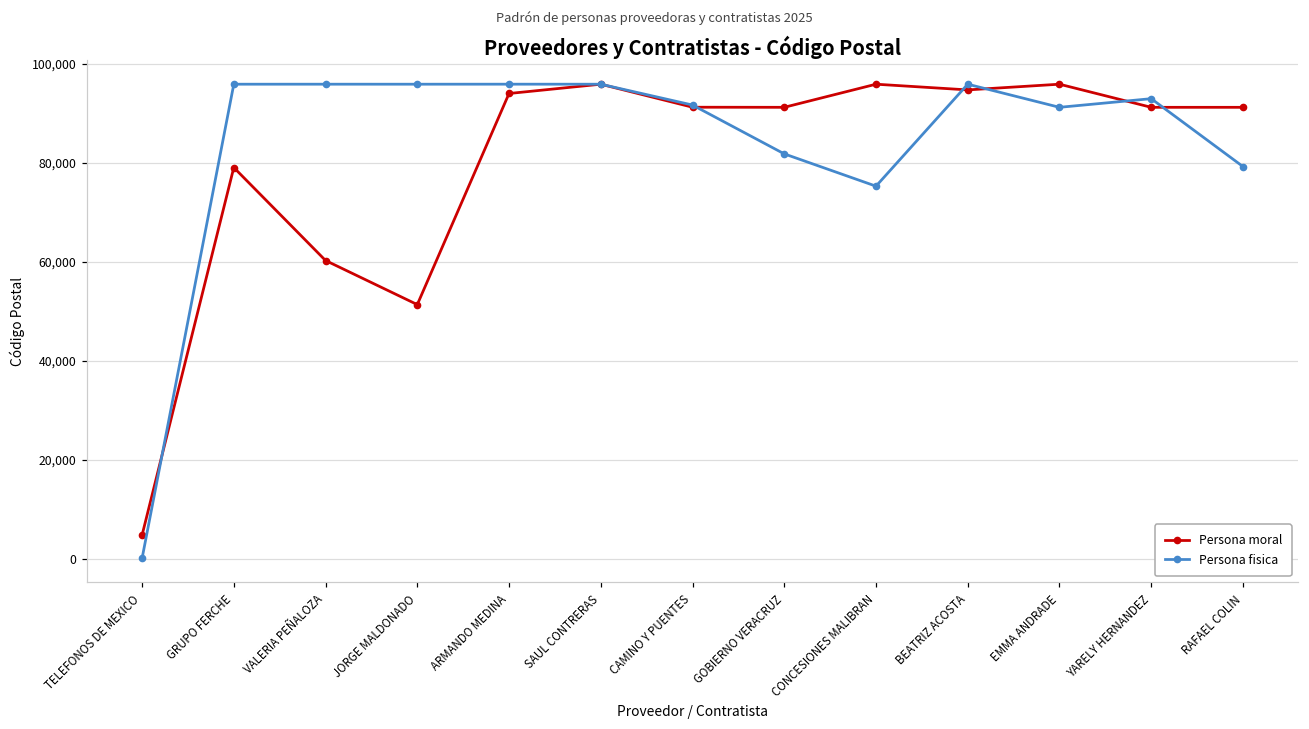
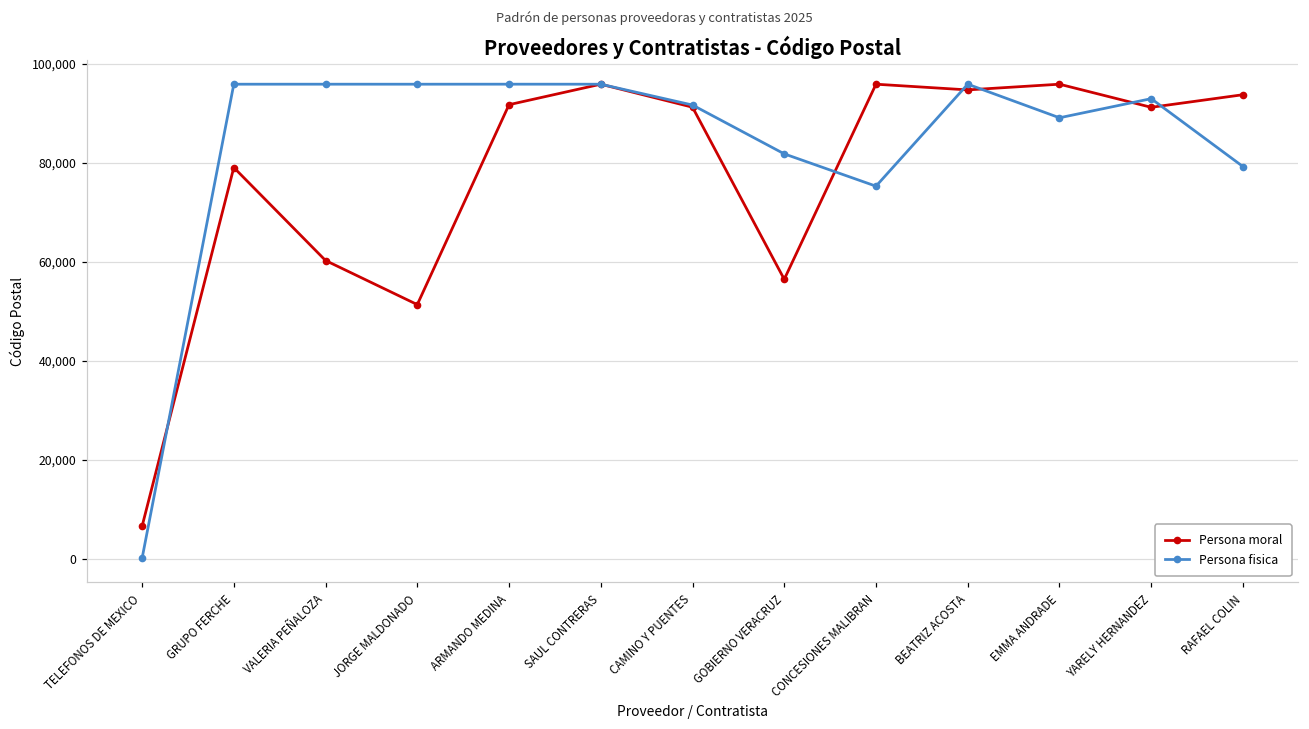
  {
    "Persona moral": {
-     "TELEFONOS DE MEXICO": "5,000",
+     "TELEFONOS DE MEXICO": "7,000",
      "GRUPO FERCHE": "79,000",
      "VALERIA PEÑALOZA": "60,000",
      "JORGE MALDONADO": "51,000",
-     "ARMANDO MEDINA": "94,000",
-     "GOBIERNO VERACRUZ": "91,000",
+     "ARMANDO MEDINA": "92,000",
+     "GOBIERNO VERACRUZ": "56,000",
      "CONCESIONES MALIBRAN": "96,000",
      "BEATRIZ ACOSTA": "95,000",
      "EMMA ANDRADE": "96,000",
      "YARELY HERNANDEZ": "91,000",
-     "RAFAEL COLIN": "91,000"
+     "RAFAEL COLIN": "94,000"
    },
    "Persona fisica": {
      "TELEFONOS DE MEXICO": "0",
      "GRUPO FERCHE": "96,000",
      "VALERIA PEÑALOZA": "96,000",
      "JORGE MALDONADO": "96,000",
      "ARMANDO MEDINA": "96,000",
      "GOBIERNO VERACRUZ": "82,000",
      "CONCESIONES MALIBRAN": "75,000",
      "BEATRIZ ACOSTA": "96,000",
-     "EMMA ANDRADE": "91,000",
+     "EMMA ANDRADE": "89,000",
      "YARELY HERNANDEZ": "93,000",
      "RAFAEL COLIN": "79,000"
    }
  }
